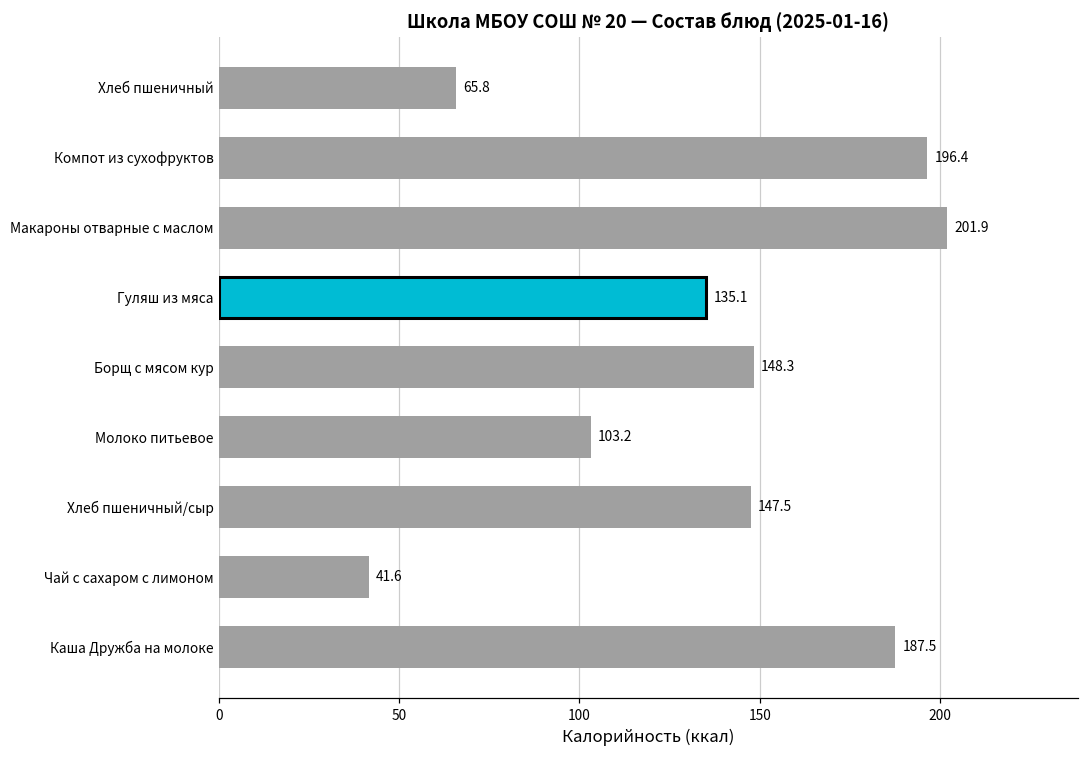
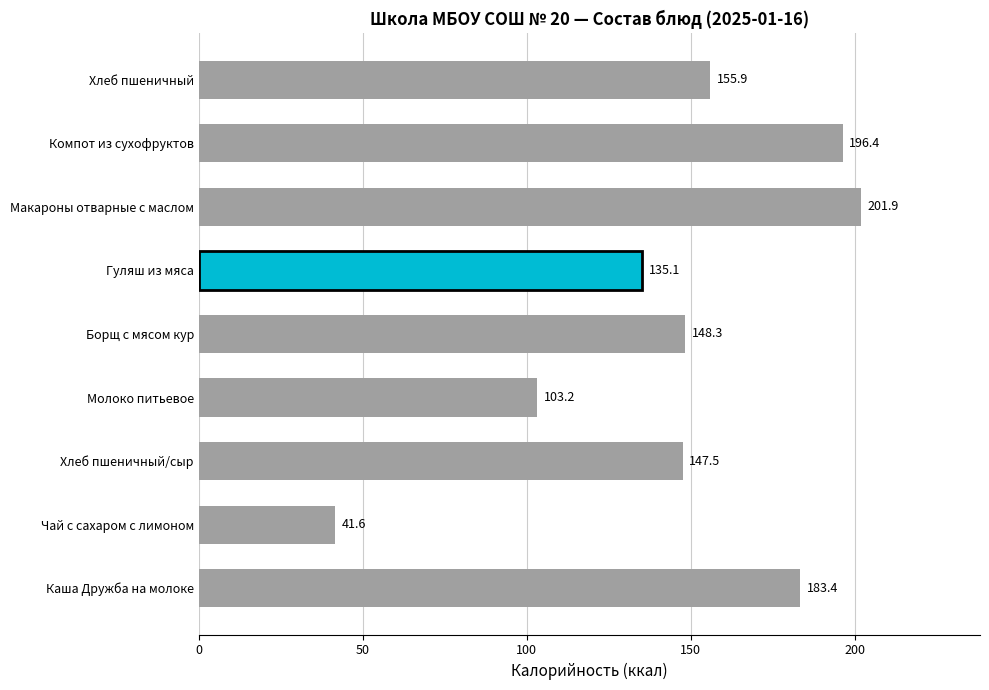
  {
-   "Хлеб пшеничный": 65.8,
+   "Хлеб пшеничный": 155.9,
    "Компот из сухофруктов": 196.4,
    "Макароны отварные с маслом": 201.9,
    "Гуляш из мяса": 135.1,
    "Борщ с мясом кур": 148.3,
    "Молоко питьевое": 103.2,
    "Хлеб пшеничный/сыр": 147.5,
    "Чай с сахаром с лимоном": 41.6,
-   "Каша Дружба на молоке": 187.5
+   "Каша Дружба на молоке": 183.4
  }
